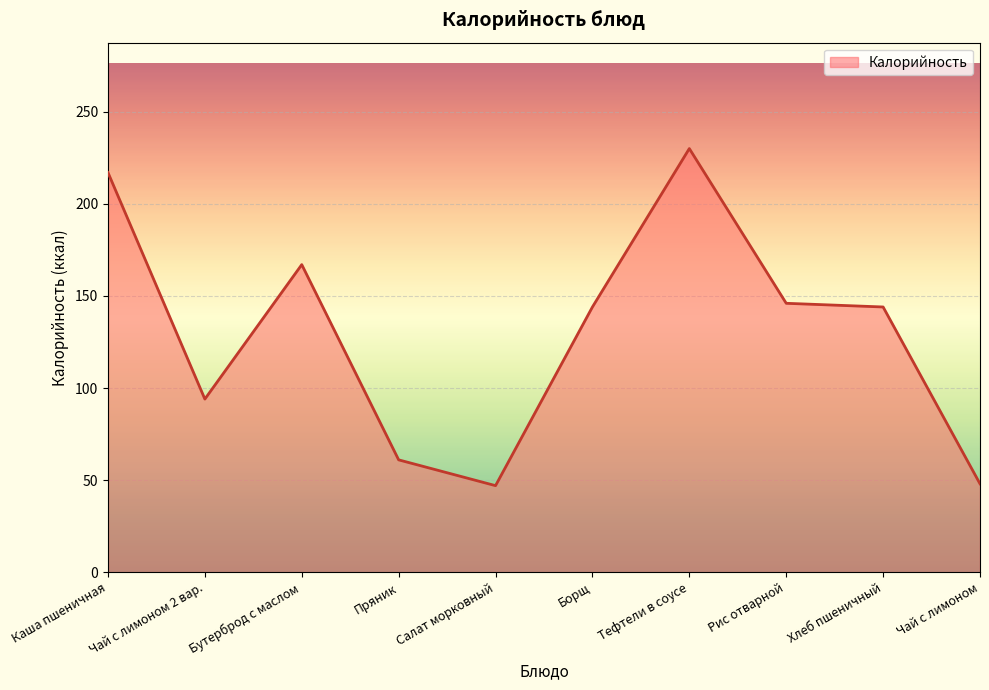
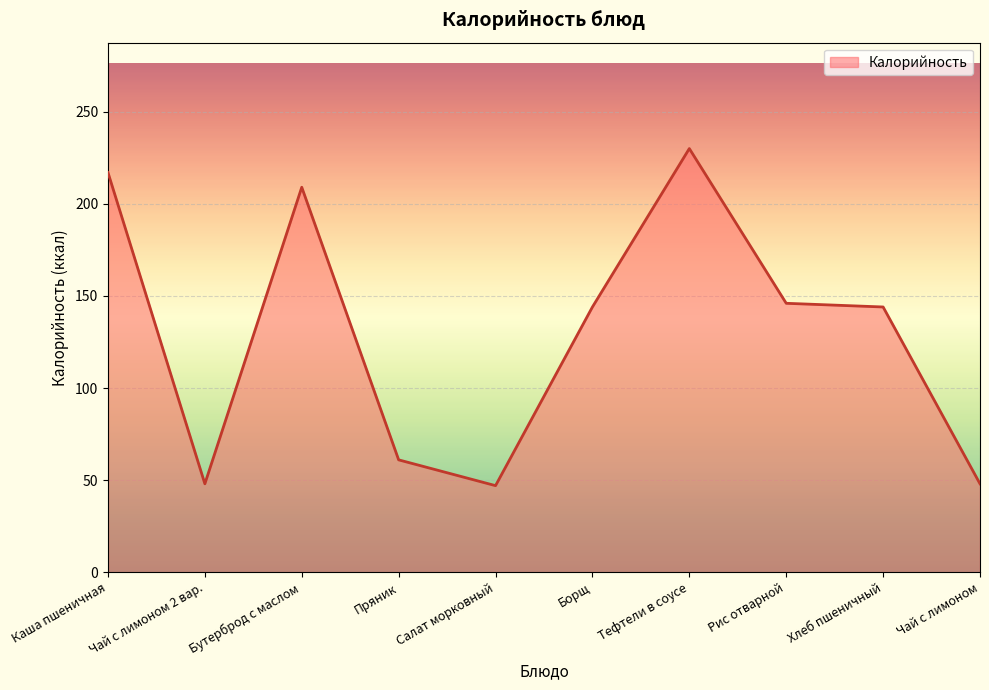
  {
    "Каша пшеничная": 217,
-   "Чай с лимоном 2 вар.": 94,
-   "Бутерброд с маслом": 167,
+   "Чай с лимоном 2 вар.": 48,
+   "Бутерброд с маслом": 209,
    "Пряник": 61,
    "Салат морковный": 47,
    "Борщ": 144,
    "Тефтели в соусе": 230,
    "Рис отварной": 146,
    "Хлеб пшеничный": 144,
    "Чай с лимоном": 48
  }
